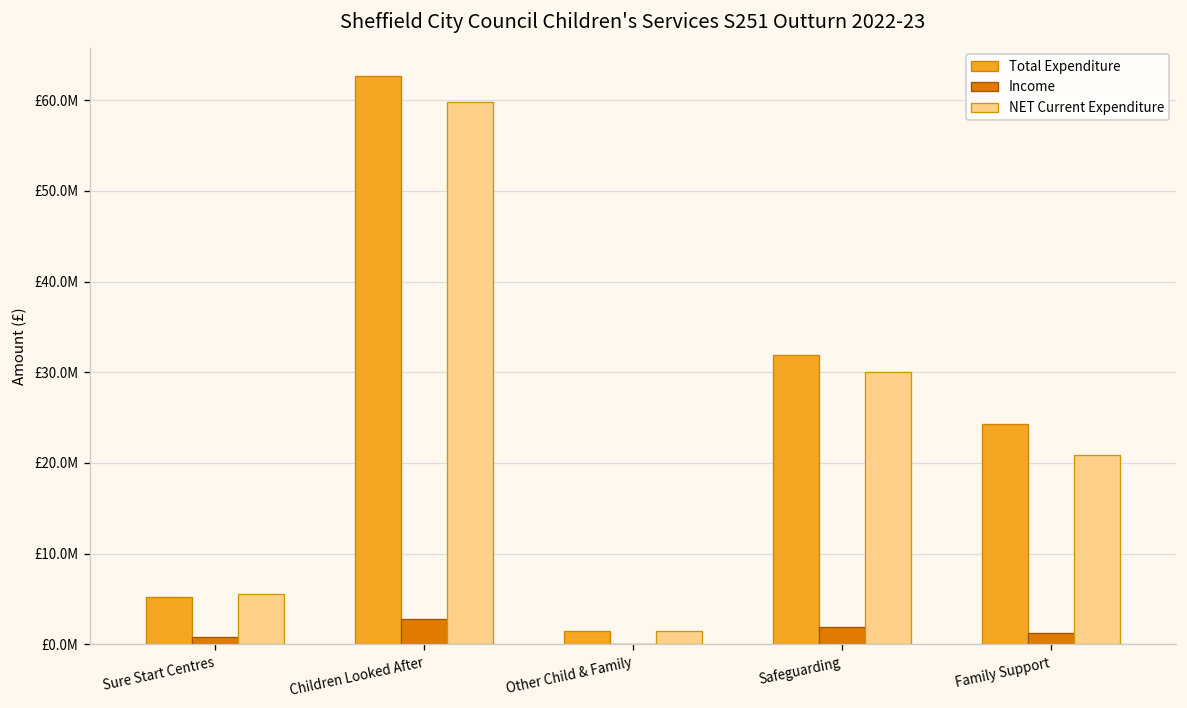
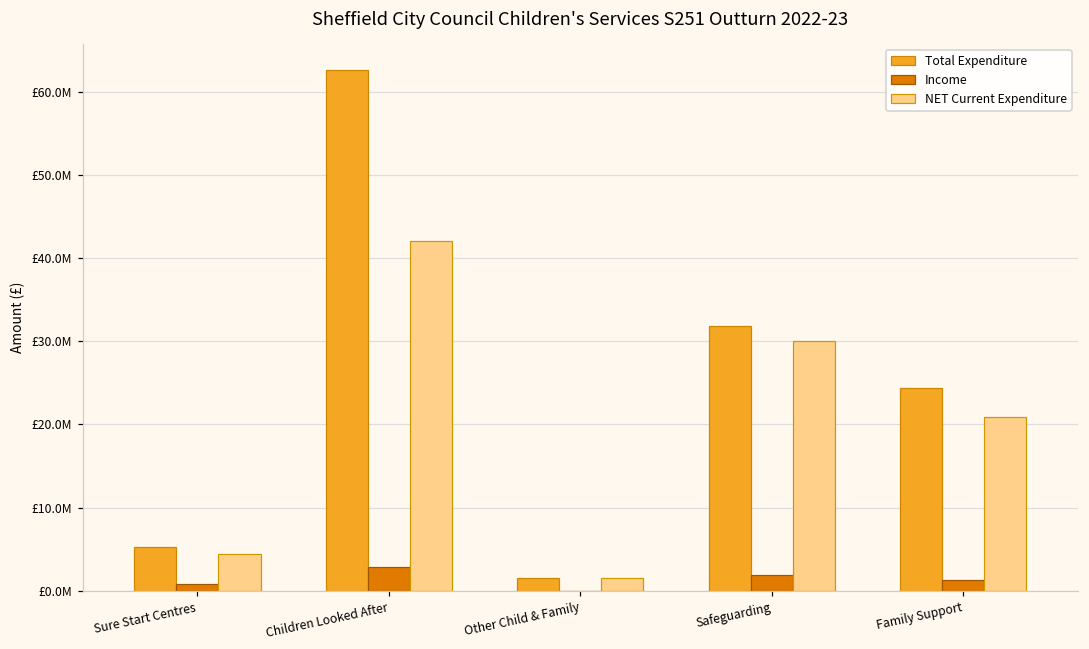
  {
    "NET Current Expenditure": {
-     "Sure Start Centres": "£6000000",
-     "Children Looked After": "£60000000",
+     "Sure Start Centres": "£4000000",
+     "Children Looked After": "£42000000",
      "Other Child & Family": "£1000000",
      "Safeguarding": "£30000000",
      "Family Support": "£21000000"
    }
  }
